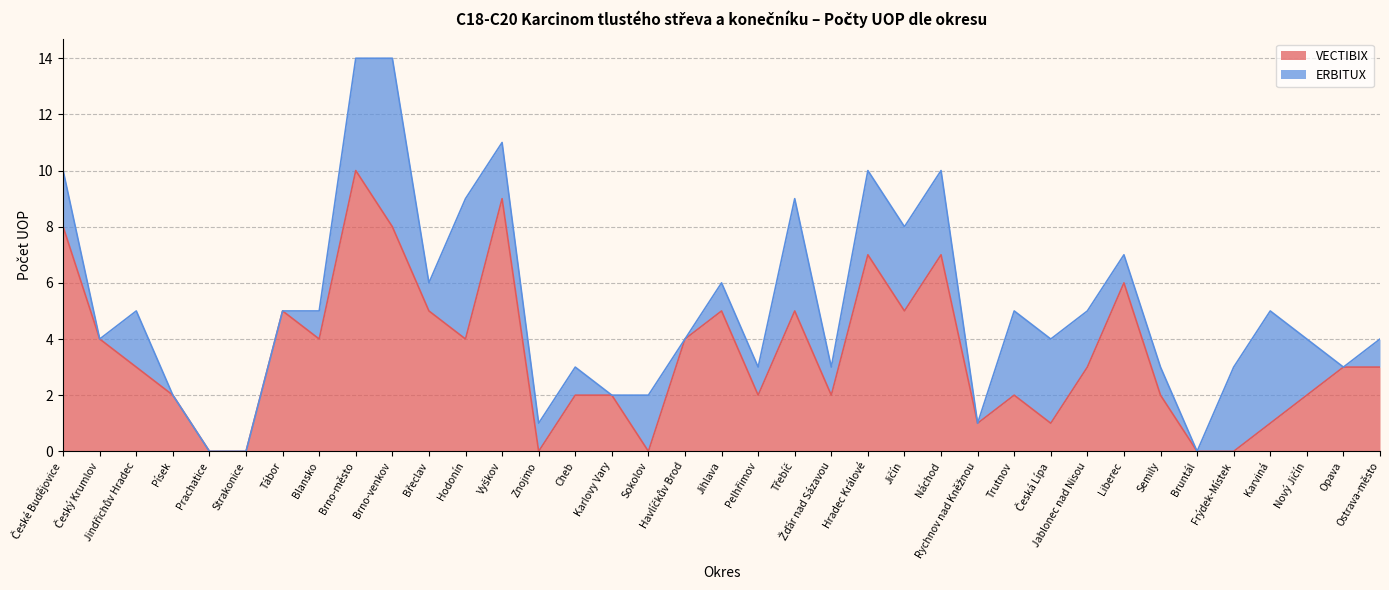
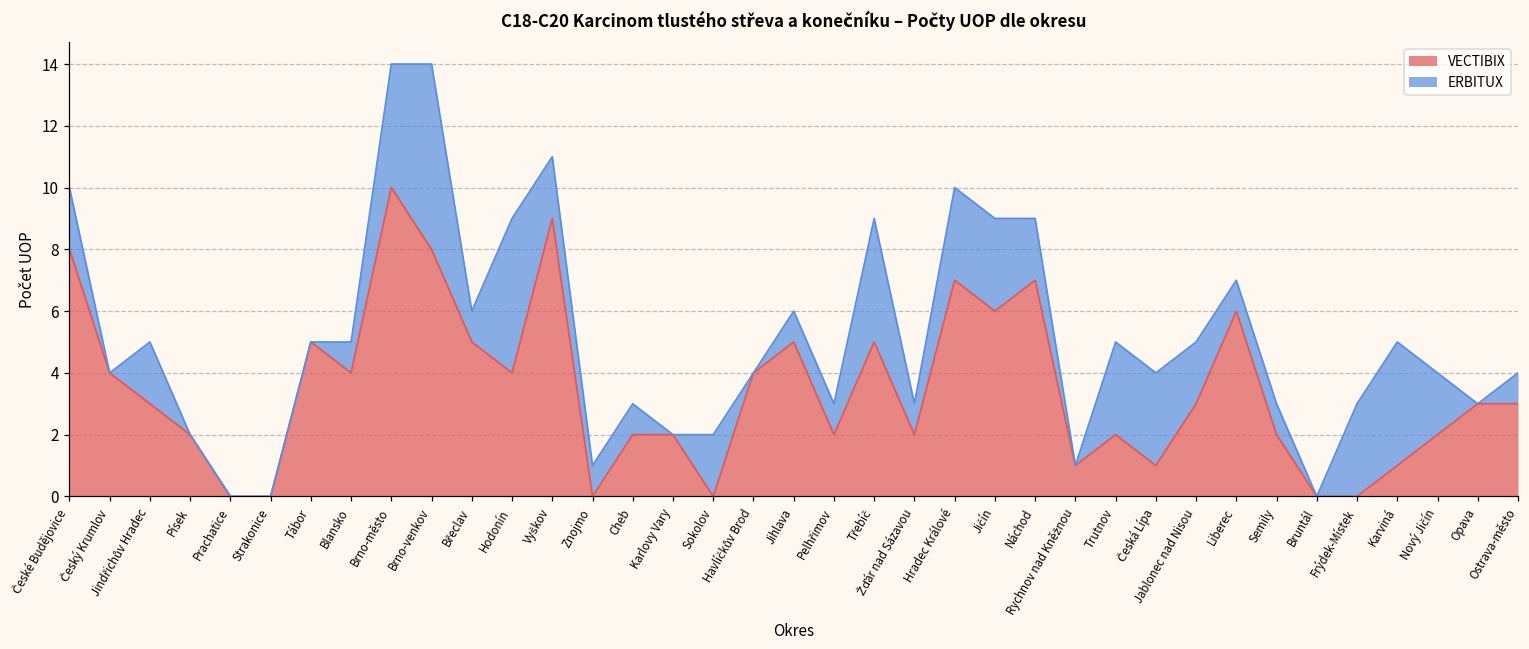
  {
    "VECTIBIX": {
      "České Budějovice": 8,
      "Jindřichův Hradec": 3,
      "Blansko": 4,
      "Brno-město": 10,
      "Brno-venkov": 8,
      "Břeclav": 5,
      "Hodonín": 4,
      "Vyškov": 9,
      "Znojmo": 0,
      "Cheb": 2,
      "Sokolov": 0,
      "Jihlava": 5,
      "Pelhřimov": 2,
      "Třebíč": 5,
      "Žďár nad Sázavou": 2,
      "Hradec Králové": 7,
-     "Jičín": 5,
+     "Jičín": 6,
      "Náchod": 7,
      "Trutnov": 2,
      "Česká Lípa": 1,
      "Jablonec nad Nisou": 3,
      "Liberec": 6,
      "Semily": 2,
      "Frýdek-Místek": 0,
      "Karviná": 1,
      "Nový Jičín": 2,
      "Ostrava-město": 3
    },
    "ERBITUX": {
      "České Budějovice": 2,
      "Jindřichův Hradec": 2,
      "Blansko": 1,
      "Brno-město": 4,
      "Brno-venkov": 6,
      "Břeclav": 1,
      "Hodonín": 5,
      "Vyškov": 2,
      "Znojmo": 1,
      "Cheb": 1,
      "Sokolov": 2,
      "Jihlava": 1,
      "Pelhřimov": 1,
      "Třebíč": 4,
      "Žďár nad Sázavou": 1,
      "Hradec Králové": 3,
      "Jičín": 3,
-     "Náchod": 3,
+     "Náchod": 2,
      "Trutnov": 3,
      "Česká Lípa": 3,
      "Jablonec nad Nisou": 2,
      "Liberec": 1,
      "Semily": 1,
      "Frýdek-Místek": 3,
      "Karviná": 4,
      "Nový Jičín": 2,
      "Ostrava-město": 1
    }
  }
